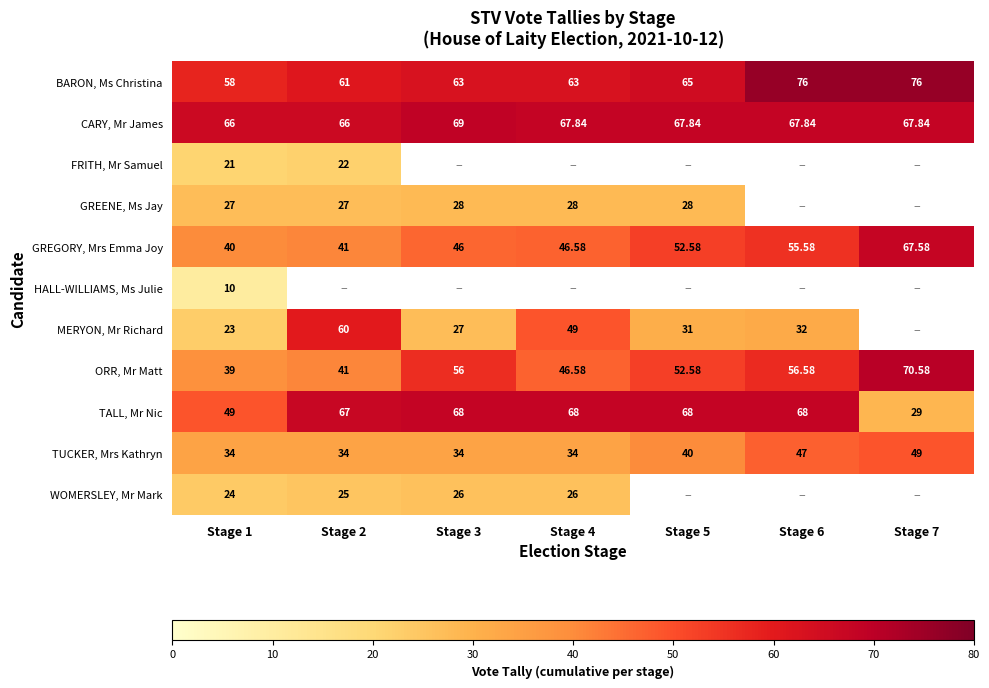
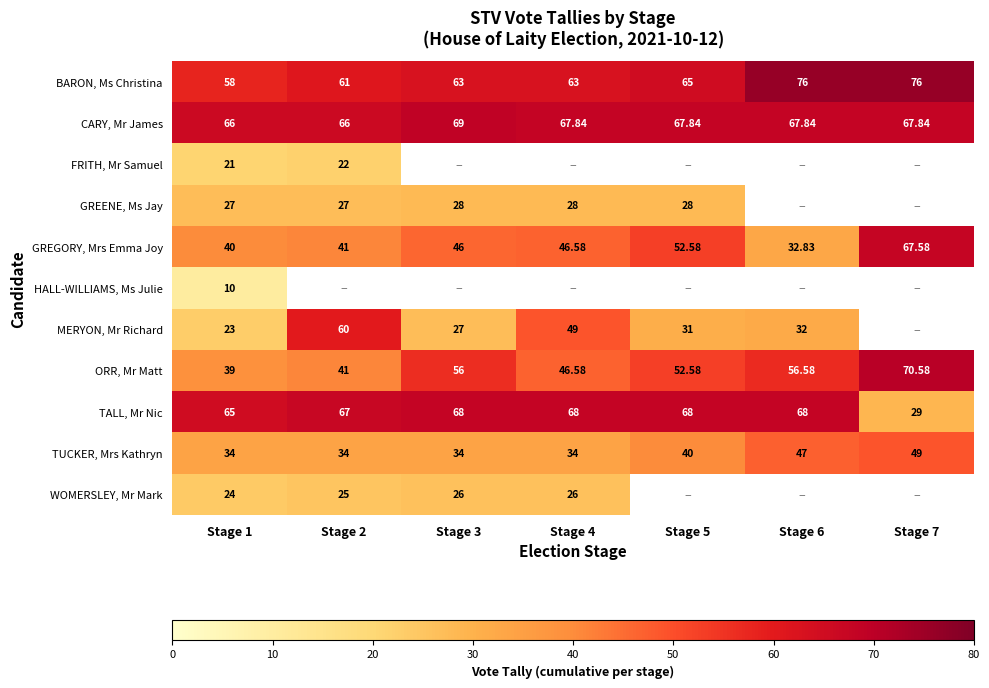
  {
    "BARON, Ms Christina": {
      "Stage 1": 58,
      "Stage 2": 61,
      "Stage 3": 63,
      "Stage 4": 63,
      "Stage 5": 65,
      "Stage 6": 76,
      "Stage 7": 76
    },
    "CARY, Mr James": {
      "Stage 1": 66,
      "Stage 2": 66,
      "Stage 3": 69,
      "Stage 4": 67.84,
      "Stage 5": 67.84,
      "Stage 6": 67.84,
      "Stage 7": 67.84
    },
    "FRITH, Mr Samuel": {
      "Stage 1": 21,
      "Stage 2": 22
    },
    "GREENE, Ms Jay": {
      "Stage 1": 27,
      "Stage 2": 27,
      "Stage 3": 28,
      "Stage 4": 28,
      "Stage 5": 28
    },
    "GREGORY, Mrs Emma Joy": {
      "Stage 1": 40,
      "Stage 2": 41,
      "Stage 3": 46,
      "Stage 4": 46.58,
      "Stage 5": 52.58,
-     "Stage 6": 55.58,
+     "Stage 6": 32.83,
      "Stage 7": 67.58
    },
    "HALL-WILLIAMS, Ms Julie": {
      "Stage 1": 10
    },
    "MERYON, Mr Richard": {
      "Stage 1": 23,
      "Stage 2": 60,
      "Stage 3": 27,
      "Stage 4": 49,
      "Stage 5": 31,
      "Stage 6": 32
    },
    "ORR, Mr Matt": {
      "Stage 1": 39,
      "Stage 2": 41,
      "Stage 3": 56,
      "Stage 4": 46.58,
      "Stage 5": 52.58,
      "Stage 6": 56.58,
      "Stage 7": 70.58
    },
    "TALL, Mr Nic": {
-     "Stage 1": 49,
+     "Stage 1": 65,
      "Stage 2": 67,
      "Stage 3": 68,
      "Stage 4": 68,
      "Stage 5": 68,
      "Stage 6": 68,
      "Stage 7": 29
    },
    "TUCKER, Mrs Kathryn": {
      "Stage 1": 34,
      "Stage 2": 34,
      "Stage 3": 34,
      "Stage 4": 34,
      "Stage 5": 40,
      "Stage 6": 47,
      "Stage 7": 49
    },
    "WOMERSLEY, Mr Mark": {
      "Stage 1": 24,
      "Stage 2": 25,
      "Stage 3": 26,
      "Stage 4": 26
    }
  }
